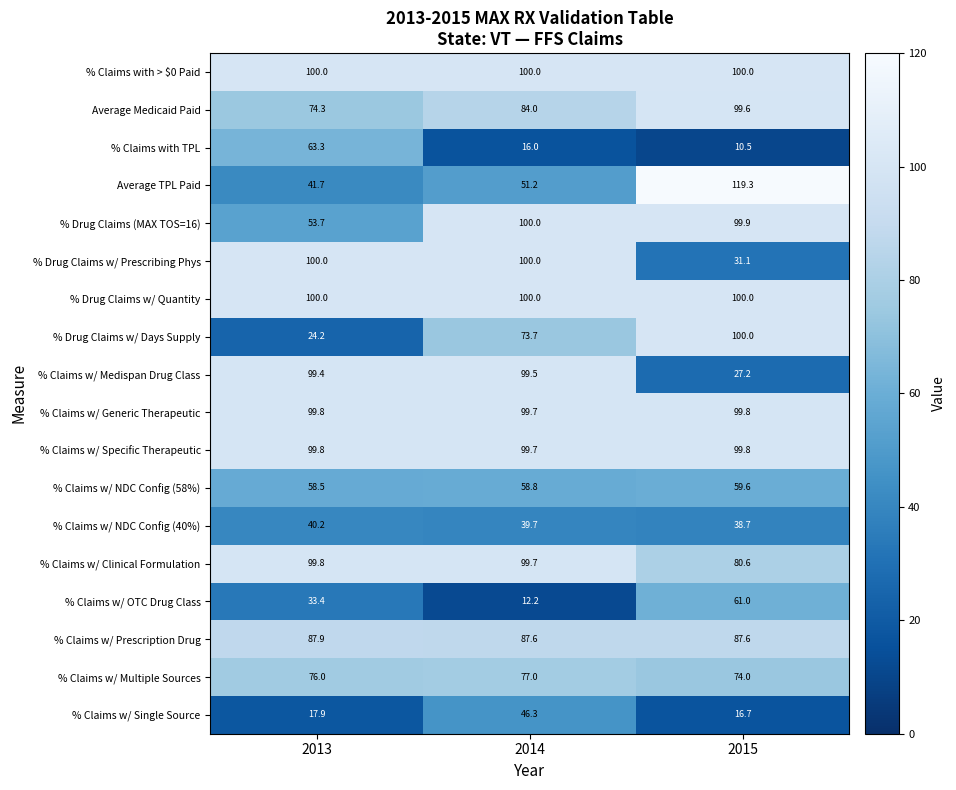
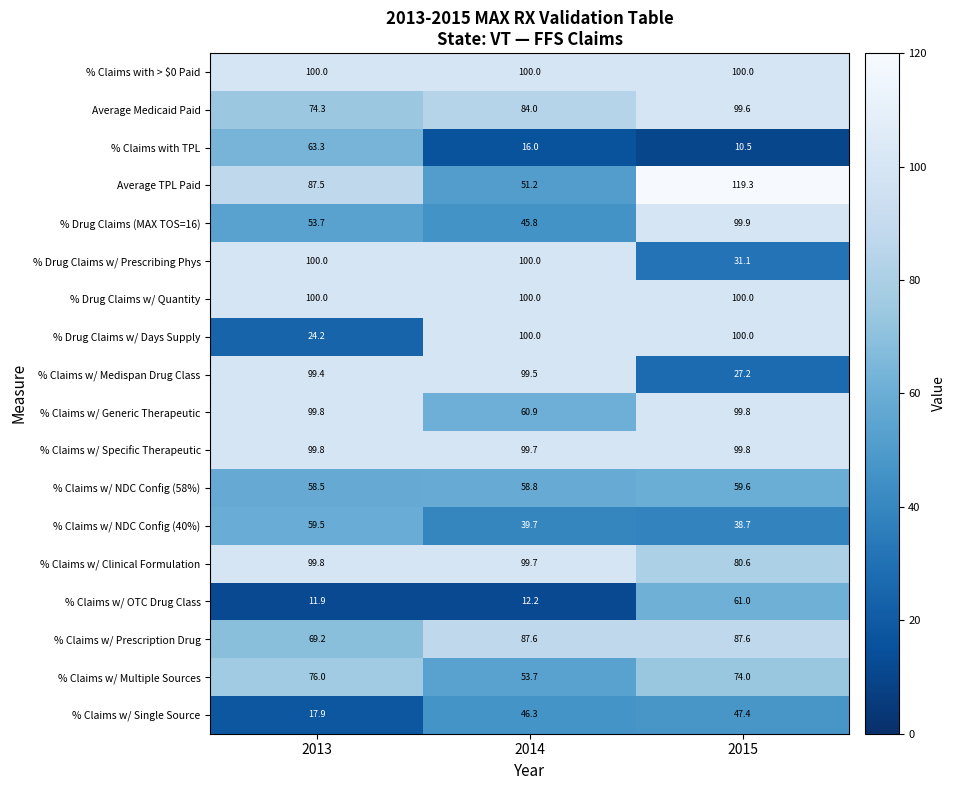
  {
    "% Claims with > $0 Paid": {
      "2013": 100.0,
      "2014": 100.0,
      "2015": 100.0
    },
    "Average Medicaid Paid": {
      "2013": 74.3,
      "2014": 84.0,
      "2015": 99.6
    },
    "% Claims with TPL": {
      "2013": 63.3,
      "2014": 16.0,
      "2015": 10.5
    },
    "Average TPL Paid": {
-     "2013": 41.7,
+     "2013": 87.5,
      "2014": 51.2,
      "2015": 119.3
    },
    "% Drug Claims (MAX TOS=16)": {
      "2013": 53.7,
-     "2014": 100.0,
+     "2014": 45.8,
      "2015": 99.9
    },
    "% Drug Claims w/ Prescribing Phys": {
      "2013": 100.0,
      "2014": 100.0,
      "2015": 31.1
    },
    "% Drug Claims w/ Quantity": {
      "2013": 100.0,
      "2014": 100.0,
      "2015": 100.0
    },
    "% Drug Claims w/ Days Supply": {
      "2013": 24.2,
-     "2014": 73.7,
+     "2014": 100.0,
      "2015": 100.0
    },
    "% Claims w/ Medispan Drug Class": {
      "2013": 99.4,
      "2014": 99.5,
      "2015": 27.2
    },
    "% Claims w/ Generic Therapeutic": {
      "2013": 99.8,
-     "2014": 99.7,
+     "2014": 60.9,
      "2015": 99.8
    },
    "% Claims w/ Specific Therapeutic": {
      "2013": 99.8,
      "2014": 99.7,
      "2015": 99.8
    },
    "% Claims w/ NDC Config (58%)": {
      "2013": 58.5,
      "2014": 58.8,
      "2015": 59.6
    },
    "% Claims w/ NDC Config (40%)": {
-     "2013": 40.2,
+     "2013": 59.5,
      "2014": 39.7,
      "2015": 38.7
    },
    "% Claims w/ Clinical Formulation": {
      "2013": 99.8,
      "2014": 99.7,
      "2015": 80.6
    },
    "% Claims w/ OTC Drug Class": {
-     "2013": 33.4,
+     "2013": 11.9,
      "2014": 12.2,
      "2015": 61.0
    },
    "% Claims w/ Prescription Drug": {
-     "2013": 87.9,
+     "2013": 69.2,
      "2014": 87.6,
      "2015": 87.6
    },
    "% Claims w/ Multiple Sources": {
      "2013": 76.0,
-     "2014": 77.0,
+     "2014": 53.7,
      "2015": 74.0
    },
    "% Claims w/ Single Source": {
      "2013": 17.9,
      "2014": 46.3,
-     "2015": 16.7
+     "2015": 47.4
    }
  }
